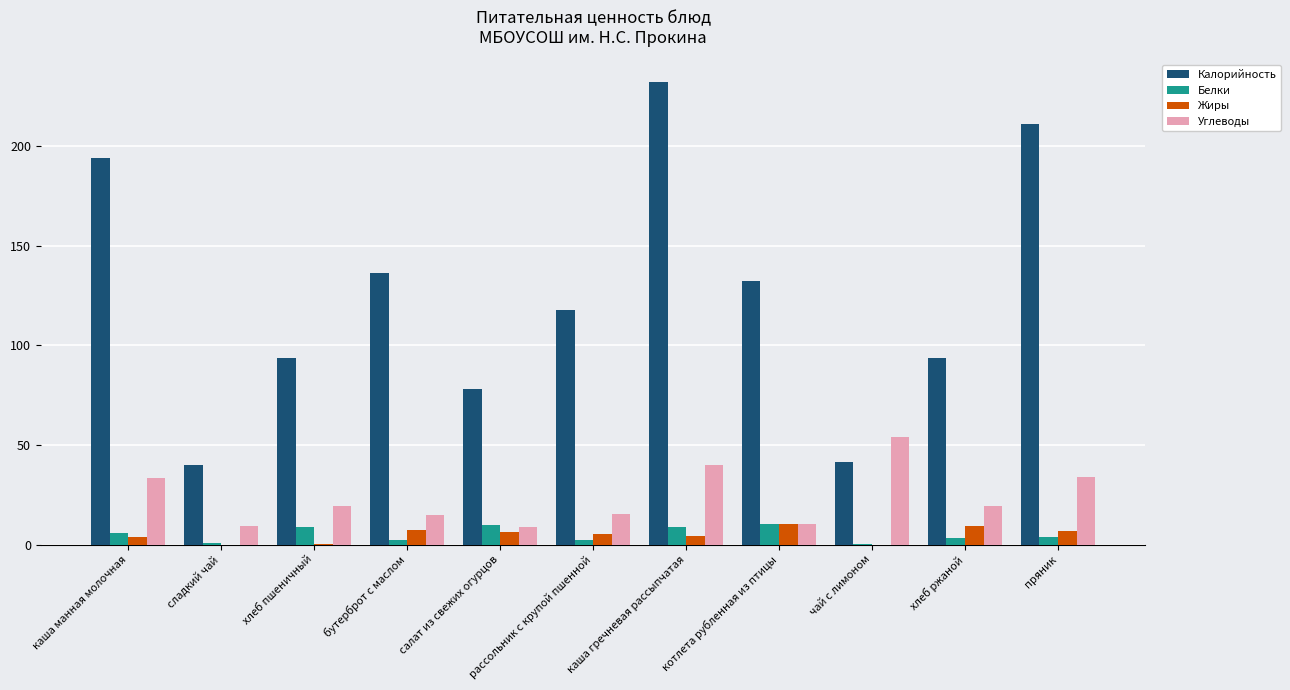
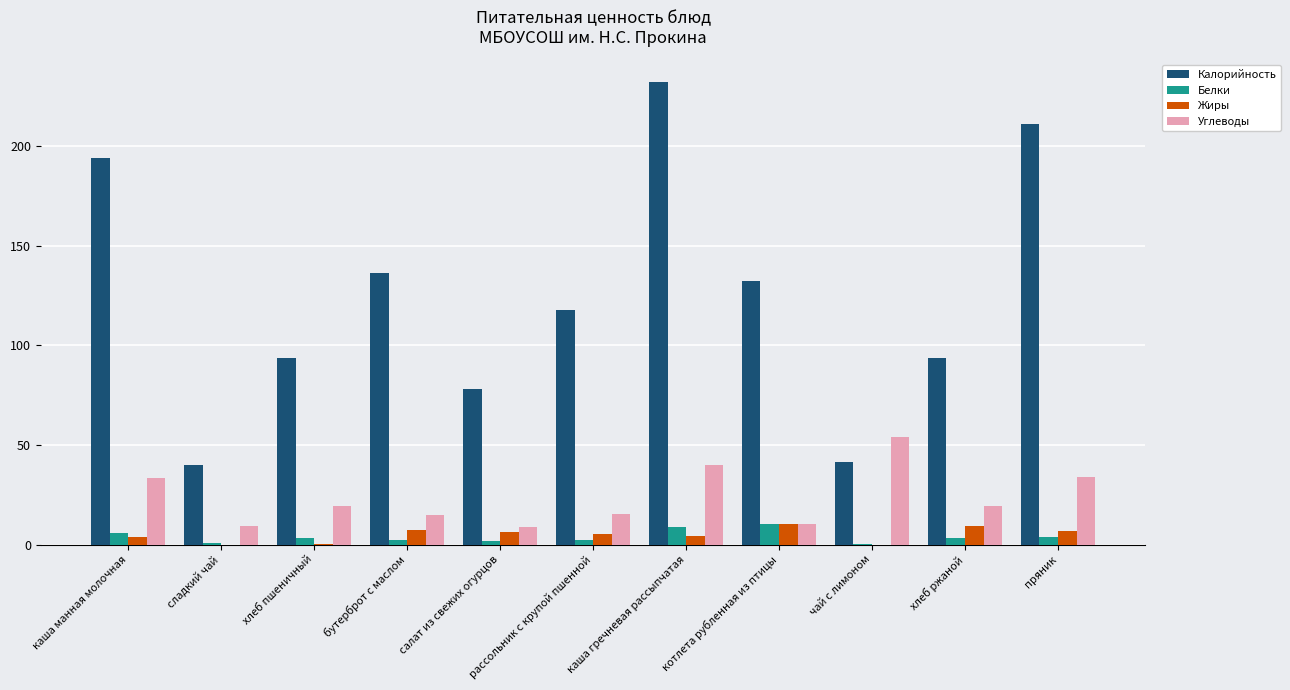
  {
    "Калорийность": {
      "каша манная молочная": 194,
      "сладкий чай": 40,
      "хлеб пшеничный": 94,
      "бутерброт с маслом": 136,
      "салат из свежих огурцов": 78,
      "рассольник с крупой пшенной": 118,
      "каша гречневая рассыпчатая": 232,
      "котлета рубленная из птицы": 132,
      "чай с лимоном": 42,
      "хлеб ржаной": 94,
      "пряник": 211
    },
    "Белки": {
      "каша манная молочная": 6,
-     "хлеб пшеничный": 9,
+     "хлеб пшеничный": 3,
      "бутерброт с маслом": 2,
-     "салат из свежих огурцов": 10,
+     "салат из свежих огурцов": 2,
      "рассольник с крупой пшенной": 2,
      "каша гречневая рассыпчатая": 9,
      "котлета рубленная из птицы": 10,
      "хлеб ржаной": 3,
      "пряник": 4
    },
    "Жиры": {
      "каша манная молочная": 4,
      "сладкий чай": 0,
      "бутерброт с маслом": 7,
      "салат из свежих огурцов": 6,
      "рассольник с крупой пшенной": 5,
      "каша гречневая рассыпчатая": 4,
      "котлета рубленная из птицы": 10,
      "чай с лимоном": 0,
      "хлеб ржаной": 9,
      "пряник": 7
    },
    "Углеводы": {
      "каша манная молочная": 33,
      "сладкий чай": 9,
      "хлеб пшеничный": 19,
      "бутерброт с маслом": 15,
      "салат из свежих огурцов": 9,
      "рассольник с крупой пшенной": 16,
      "каша гречневая рассыпчатая": 40,
      "котлета рубленная из птицы": 10,
      "чай с лимоном": 54,
      "хлеб ржаной": 19,
      "пряник": 34
    }
  }
